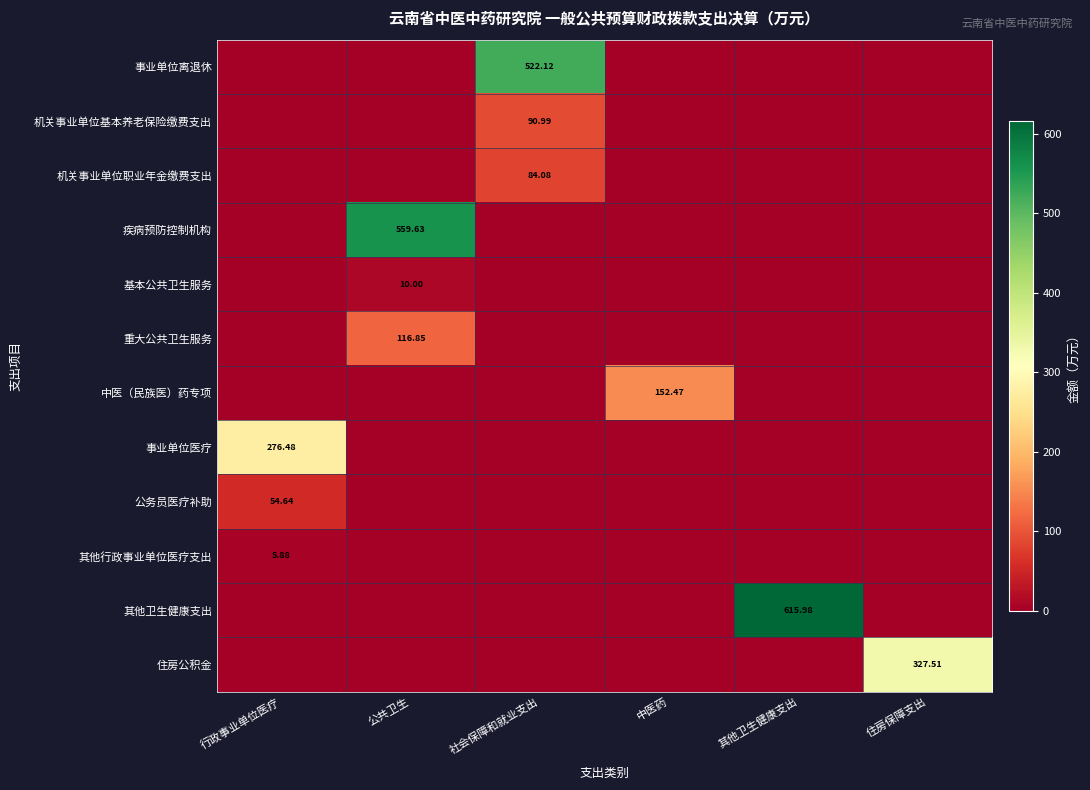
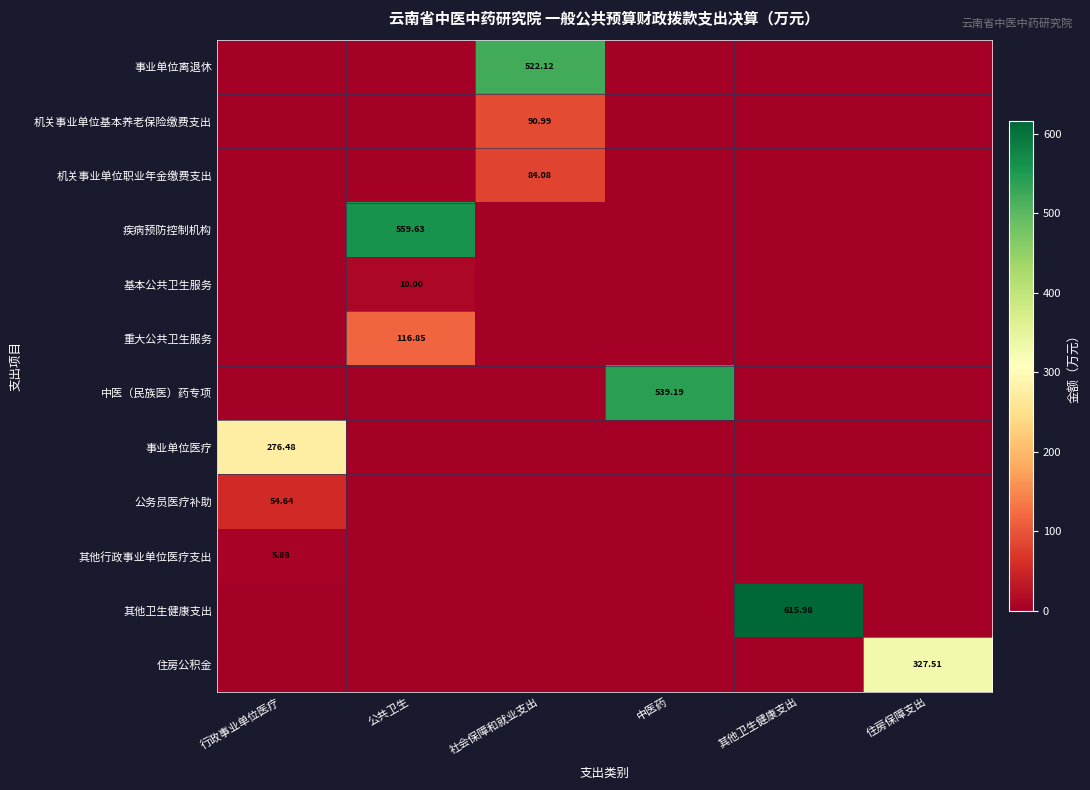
  {
    "事业单位离退休": {
      "社会保障和就业支出": 522.12
    },
    "机关事业单位基本养老保险缴费支出": {
      "社会保障和就业支出": 90.99
    },
    "机关事业单位职业年金缴费支出": {
      "社会保障和就业支出": 84.08
    },
    "疾病预防控制机构": {
      "公共卫生": 559.63
    },
    "基本公共卫生服务": {
      "公共卫生": 10.00
    },
    "重大公共卫生服务": {
      "公共卫生": 116.85
    },
    "中医（民族医）药专项": {
-     "中医药": 152.47
+     "中医药": 539.19
    },
    "事业单位医疗": {
      "行政事业单位医疗": 276.48
    },
    "公务员医疗补助": {
      "行政事业单位医疗": 54.64
    },
    "其他行政事业单位医疗支出": {
      "行政事业单位医疗": 5.88
    },
    "其他卫生健康支出": {
      "其他卫生健康支出": 615.98
    },
    "住房公积金": {
      "住房保障支出": 327.51
    }
  }
